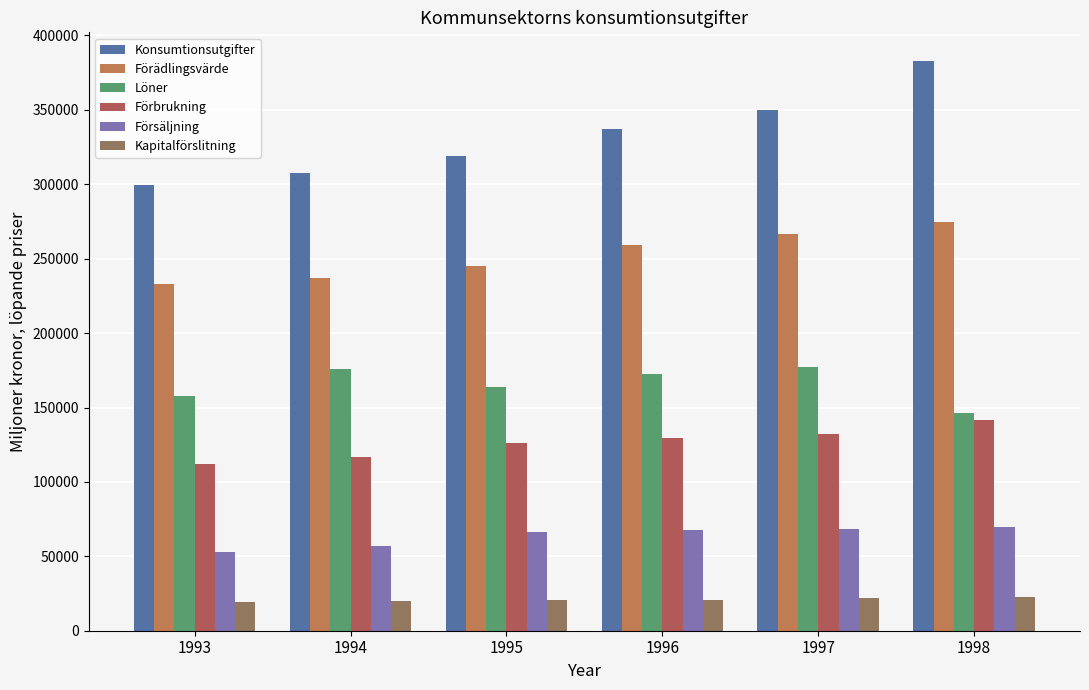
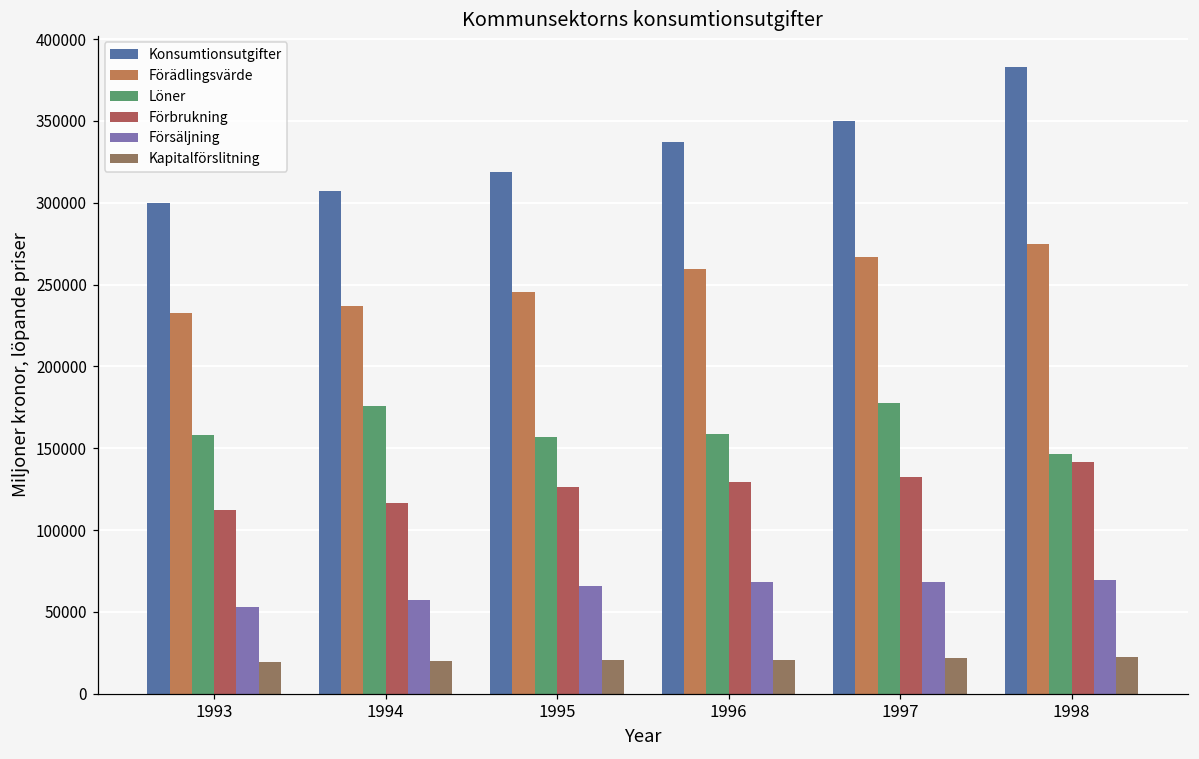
  {
    "Löner": {
      "1993": 158000,
      "1994": 176000,
-     "1995": 164000,
-     "1996": 173000,
+     "1995": 157000,
+     "1996": 159000,
      "1997": 177000,
      "1998": 147000
    }
  }
